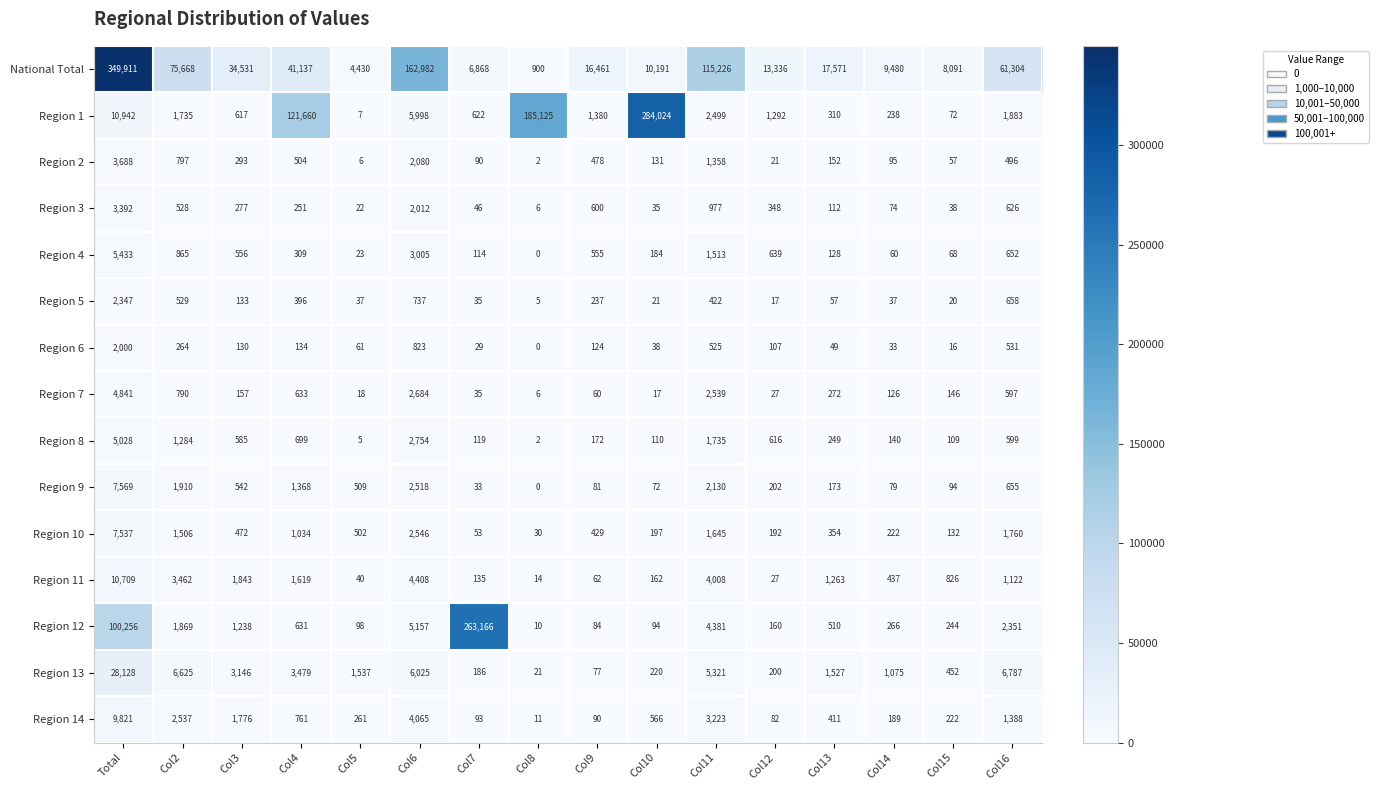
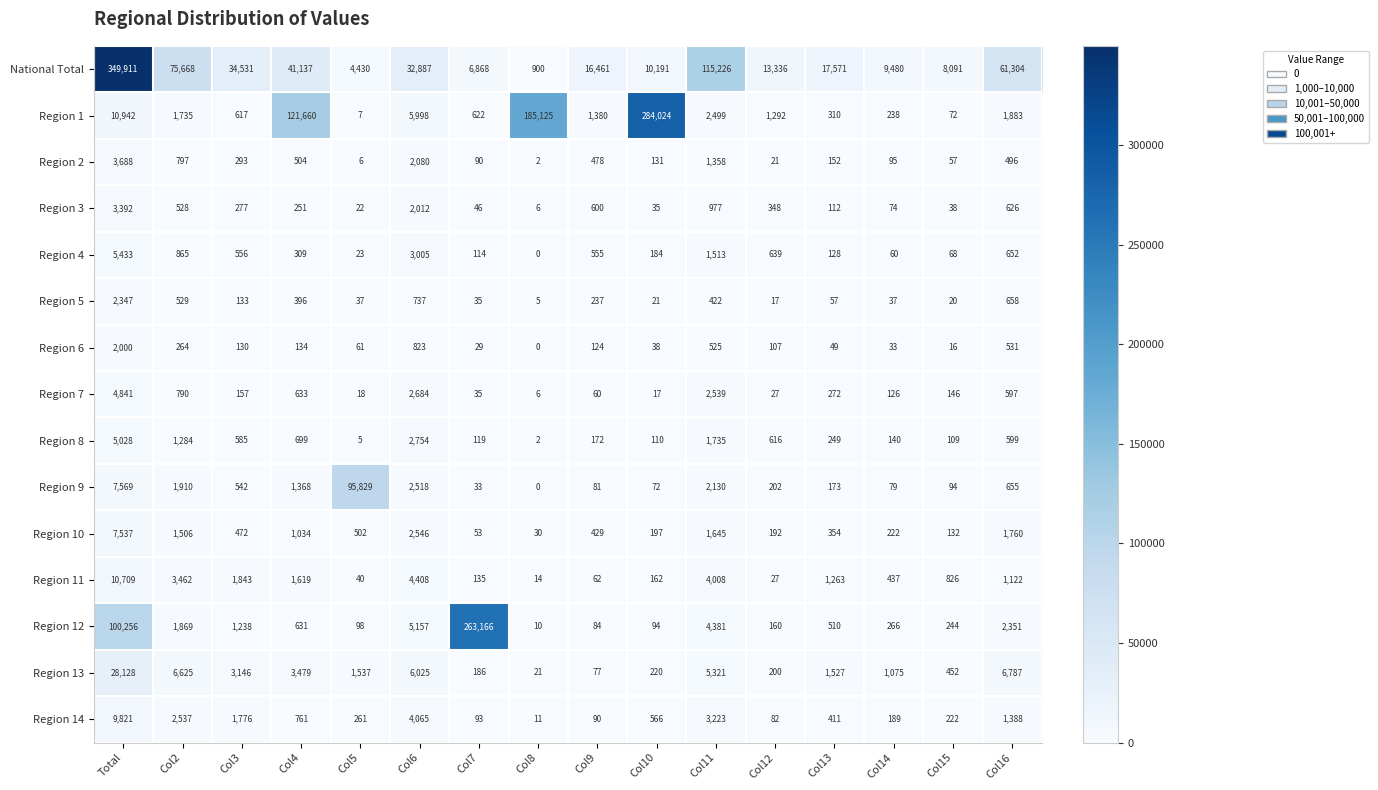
  {
    "National Total": {
      "Total": "349,911",
      "Col2": "75,668",
      "Col3": "34,531",
      "Col4": "41,137",
      "Col5": "4,430",
-     "Col6": "162,982",
+     "Col6": "32,887",
      "Col7": "6,868",
      "Col8": "900",
      "Col9": "16,461",
      "Col10": "10,191",
      "Col11": "115,226",
      "Col12": "13,336",
      "Col13": "17,571",
      "Col14": "9,480",
      "Col15": "8,091",
      "Col16": "61,304"
    },
    "Region 9": {
      "Total": "7,569",
      "Col2": "1,910",
      "Col3": "542",
      "Col4": "1,368",
-     "Col5": "509",
+     "Col5": "95,829",
      "Col6": "2,518",
      "Col7": "33",
      "Col8": "0",
      "Col9": "81",
      "Col10": "72",
      "Col11": "2,130",
      "Col12": "202",
      "Col13": "173",
      "Col14": "79",
      "Col15": "94",
      "Col16": "655"
    }
  }
